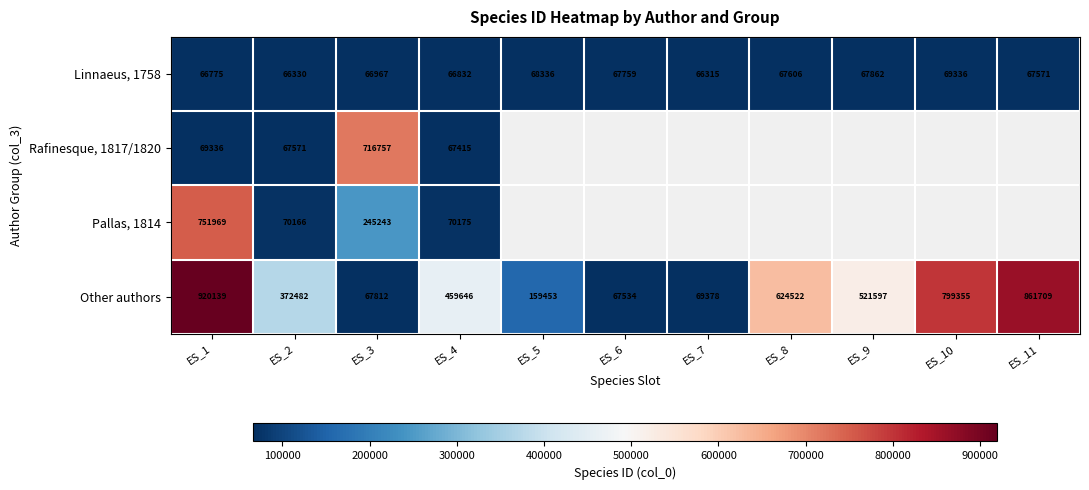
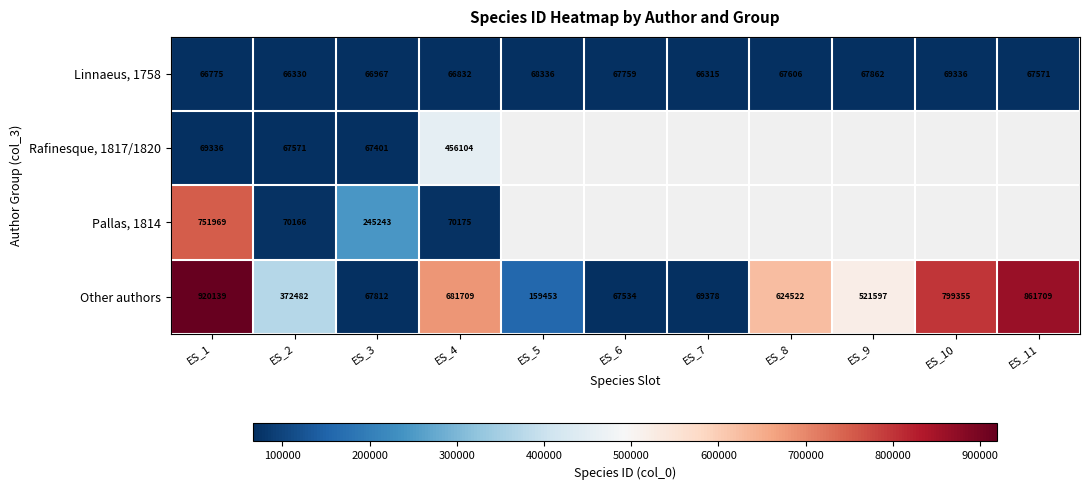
  {
    "Linnaeus, 1758": {
      "ES_1": 66775,
      "ES_2": 66330,
      "ES_3": 66967,
      "ES_4": 66832,
      "ES_5": 68336,
      "ES_6": 67759,
      "ES_7": 66315,
      "ES_8": 67606,
      "ES_9": 67862,
      "ES_10": 69336,
      "ES_11": 67571
    },
    "Rafinesque, 1817/1820": {
      "ES_1": 69336,
      "ES_2": 67571,
-     "ES_3": 716757,
-     "ES_4": 67415
+     "ES_3": 67401,
+     "ES_4": 456104
    },
    "Pallas, 1814": {
      "ES_1": 751969,
      "ES_2": 70166,
      "ES_3": 245243,
      "ES_4": 70175
    },
    "Other authors": {
      "ES_1": 920139,
      "ES_2": 372482,
      "ES_3": 67812,
-     "ES_4": 459646,
+     "ES_4": 681709,
      "ES_5": 159453,
      "ES_6": 67534,
      "ES_7": 69378,
      "ES_8": 624522,
      "ES_9": 521597,
      "ES_10": 799355,
      "ES_11": 861709
    }
  }
